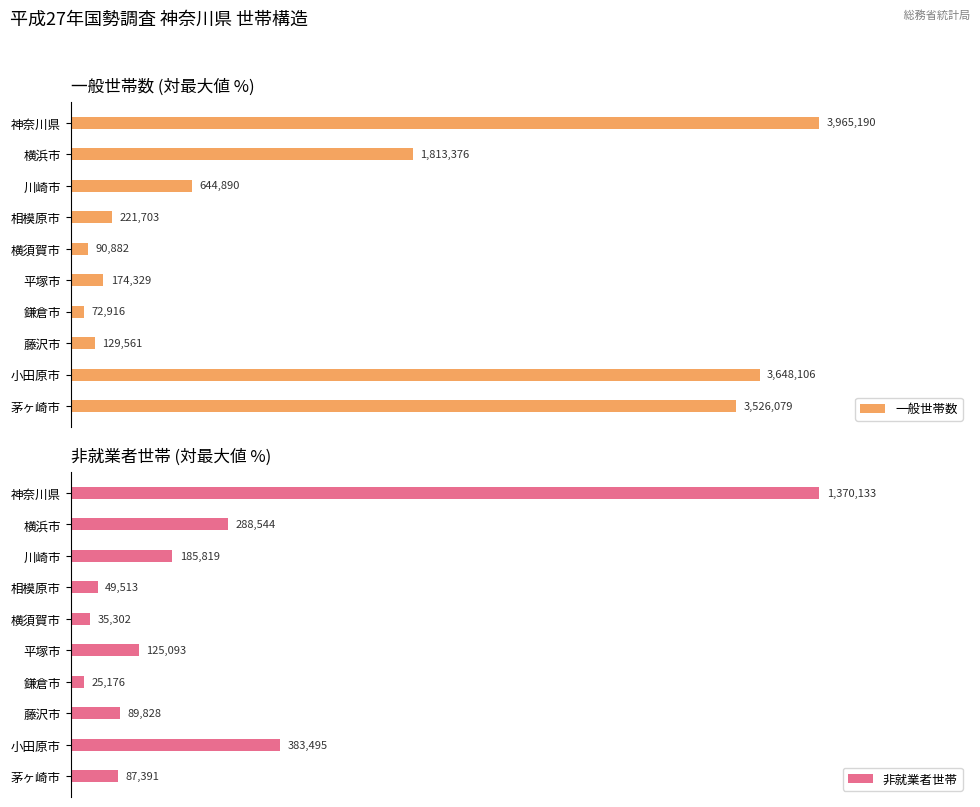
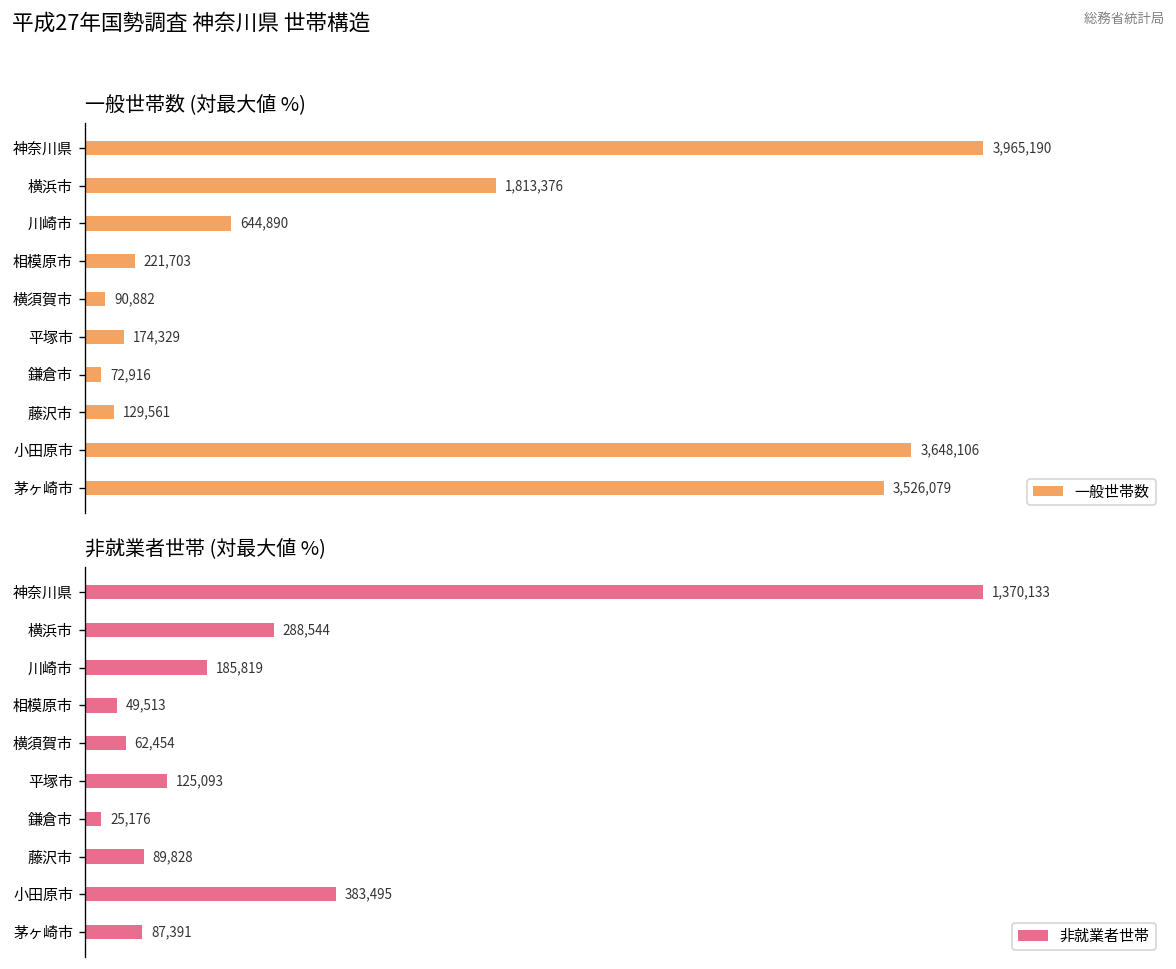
  {
    "非就業者世帯 (対最大値 %)": {
-     "横須賀市": "35,302"
+     "横須賀市": "62,454"
    }
  }
